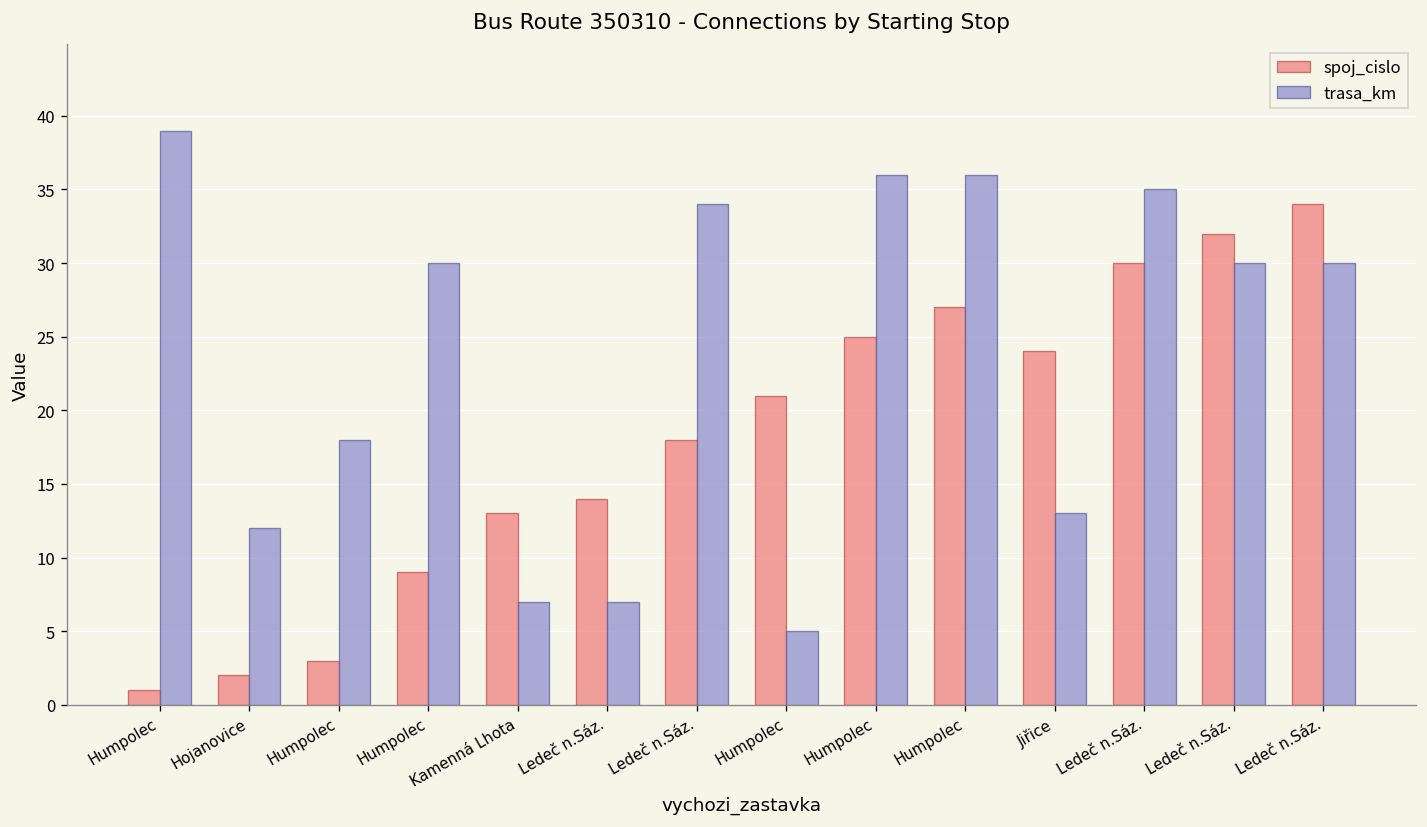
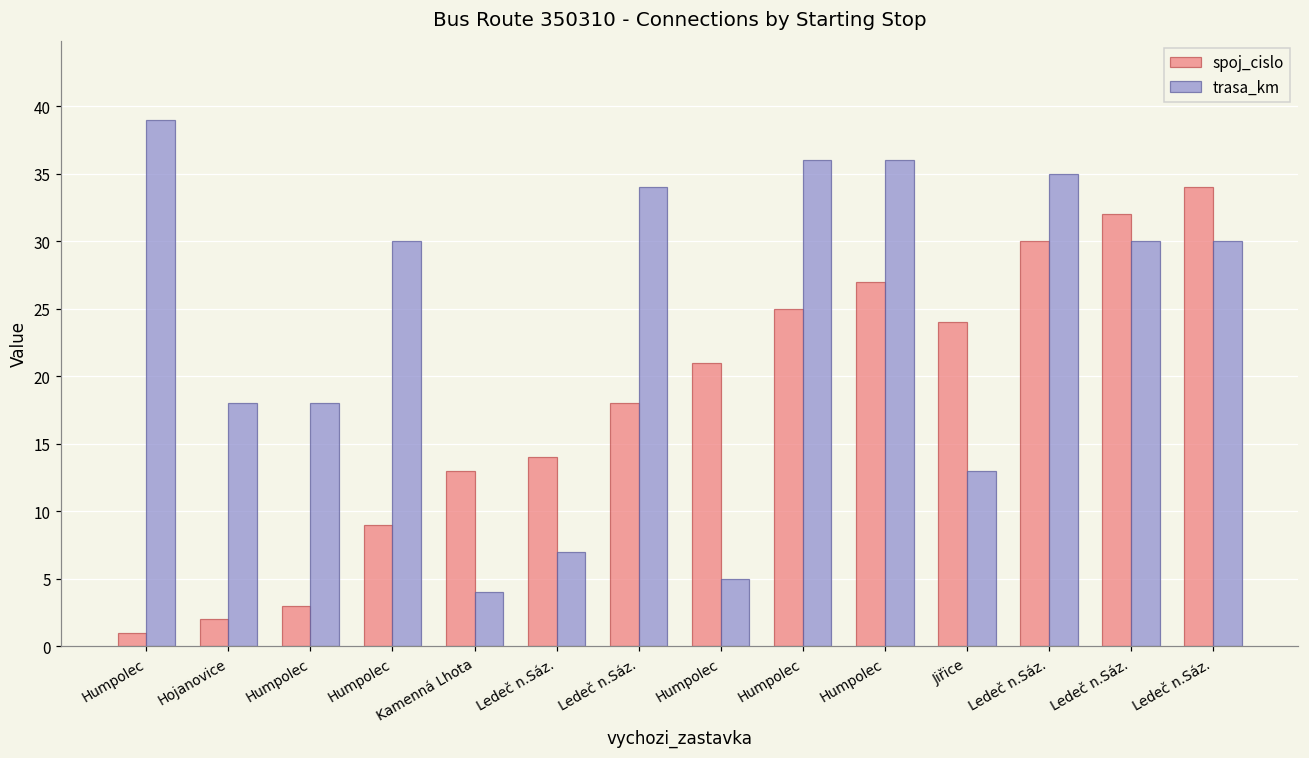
  {
    "spoj_cislo": {
      "Hojanovice": 2,
      "Kamenná Lhota": 13,
      "Jiřice": 24
    },
    "trasa_km": {
-     "Hojanovice": 12,
-     "Kamenná Lhota": 7,
+     "Hojanovice": 18,
+     "Kamenná Lhota": 4,
      "Jiřice": 13
    }
  }
